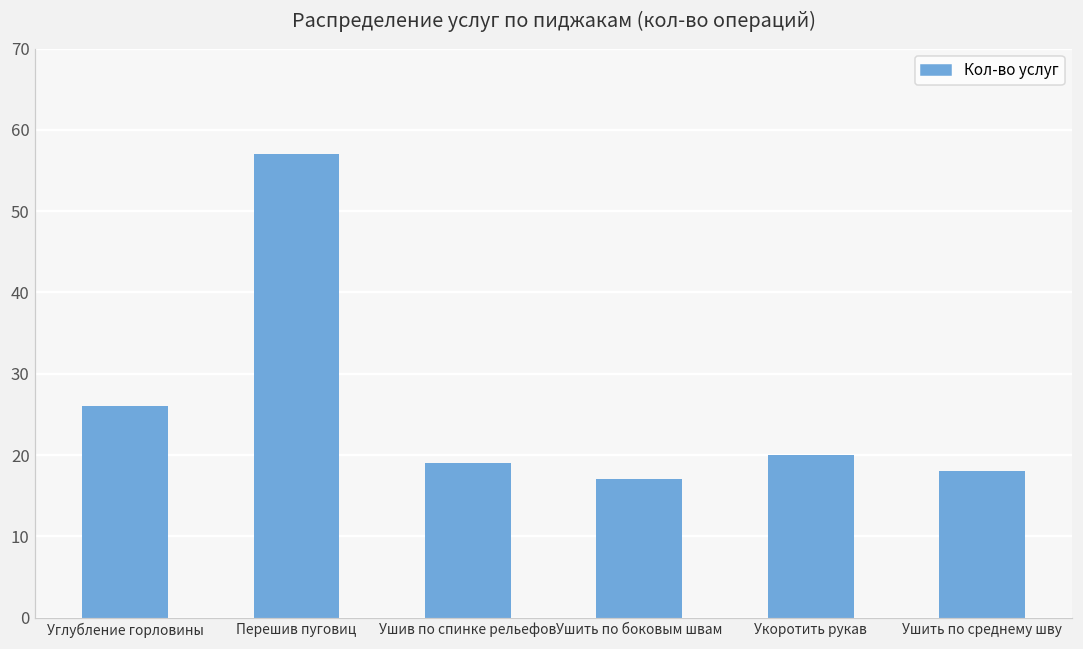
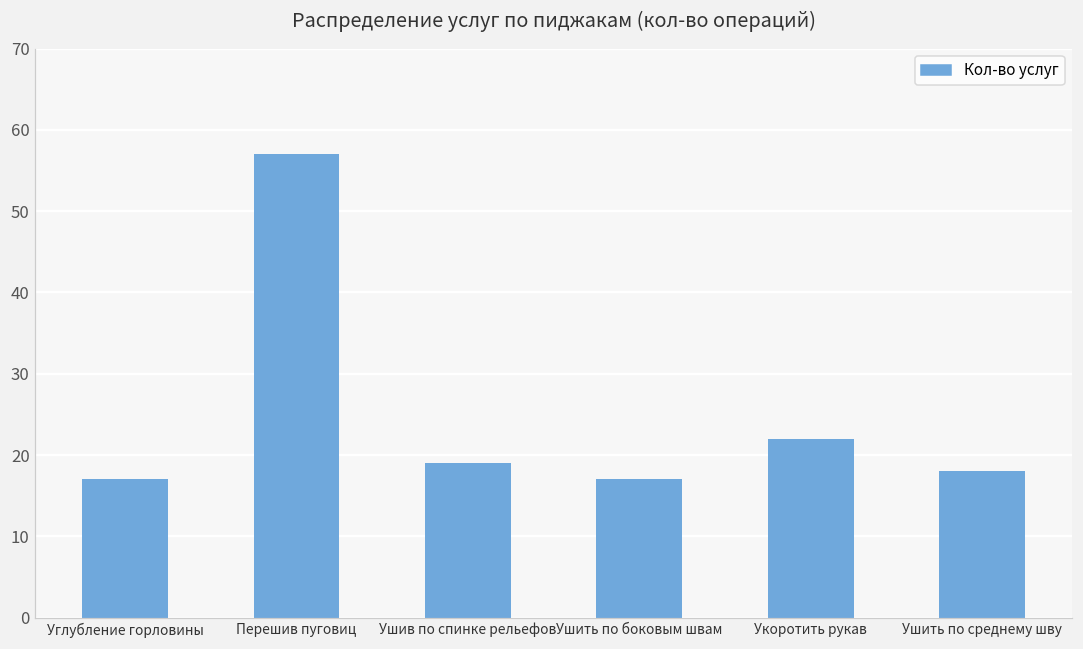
  {
-   "Углубление горловины": 26,
+   "Углубление горловины": 17,
    "Перешив пуговиц": 57,
    "Ушив по спинке рельефов": 19,
    "Ушить по боковым швам": 17,
-   "Укоротить рукав": 20,
+   "Укоротить рукав": 22,
    "Ушить по среднему шву": 18
  }
